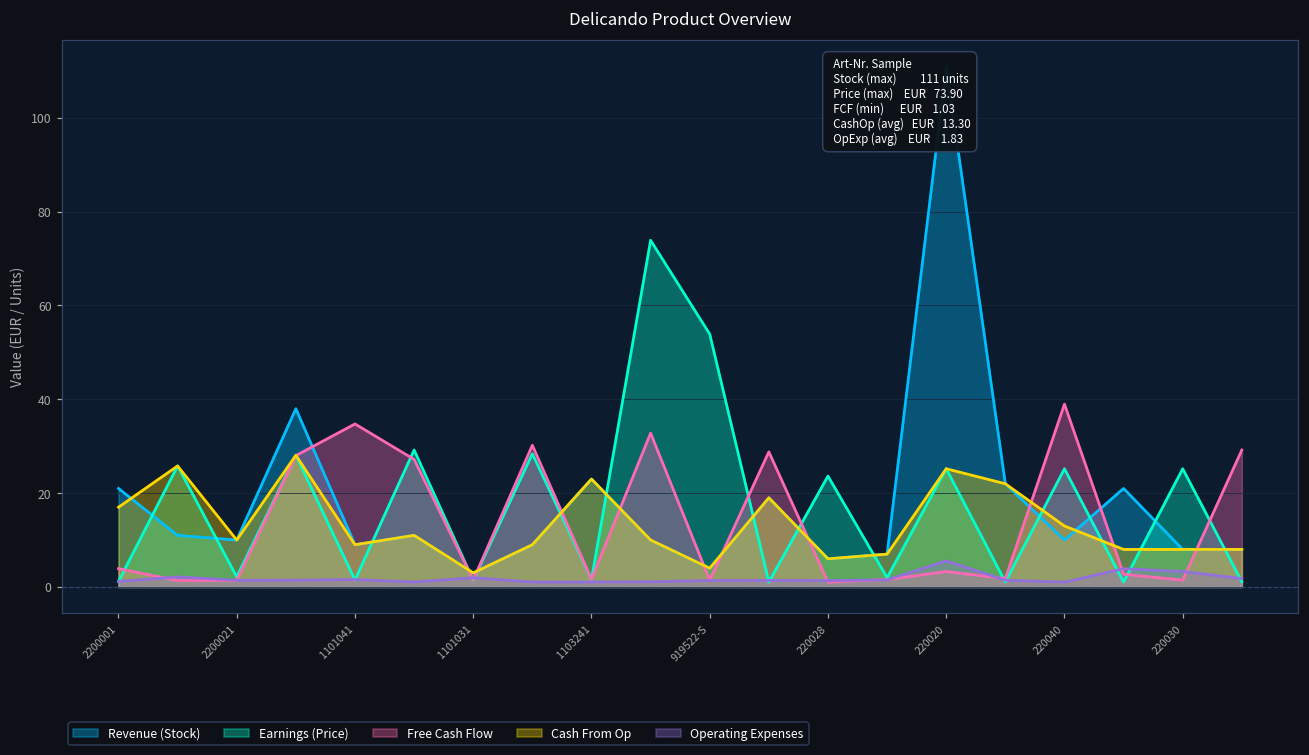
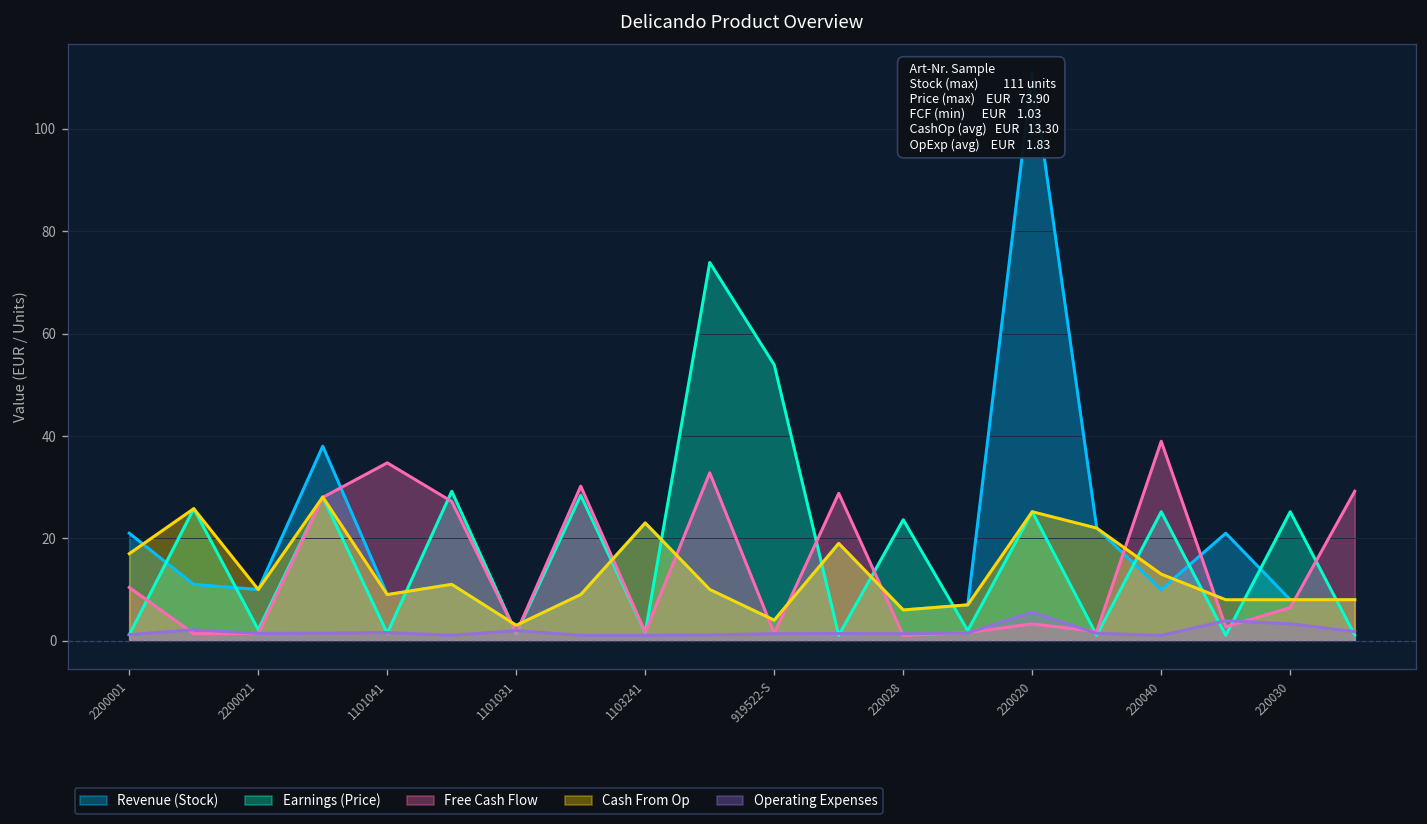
  {
    "Free Cash Flow": {
-     "2200001": 4,
+     "2200001": 10,
      "1101041": 35,
      "220020": 3,
      "220040": 39,
-     "220030": 1
+     "220030": 6
    },
    "Cash From Op": {
      "2200001": 17,
      "220040": 13
    },
    "Operating Expenses": {
      "220020": 6,
      "220040": 1,
      "220030": 3
    }
  }
